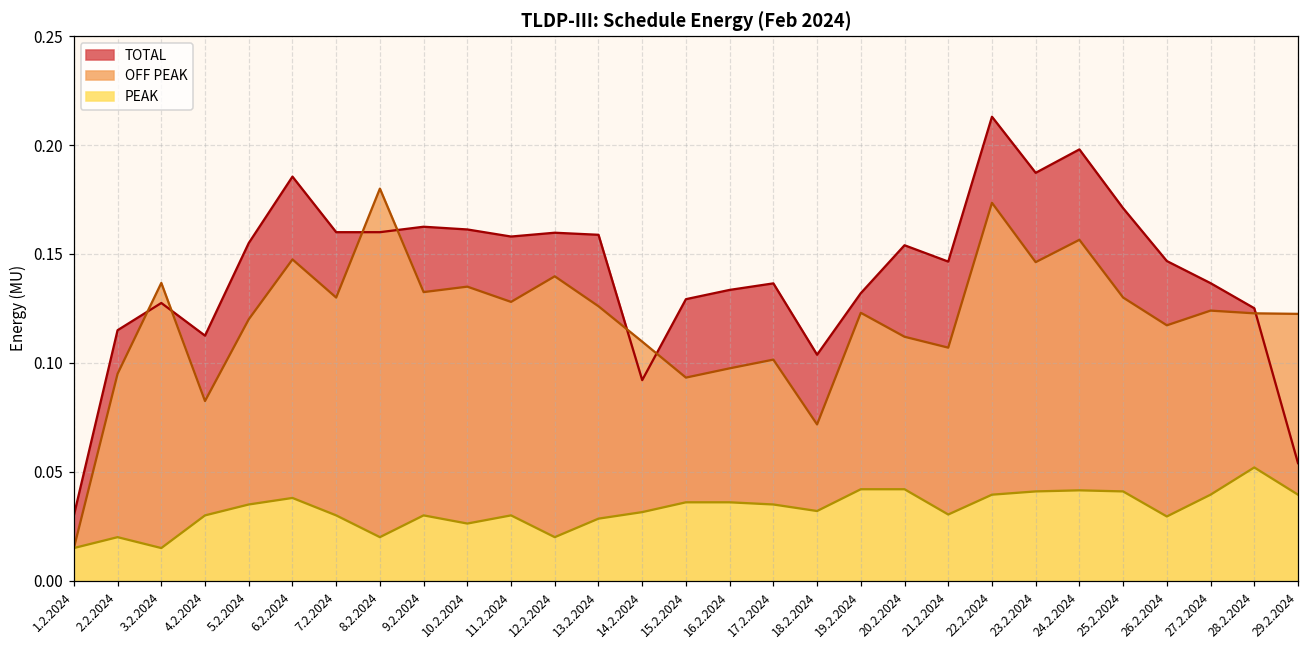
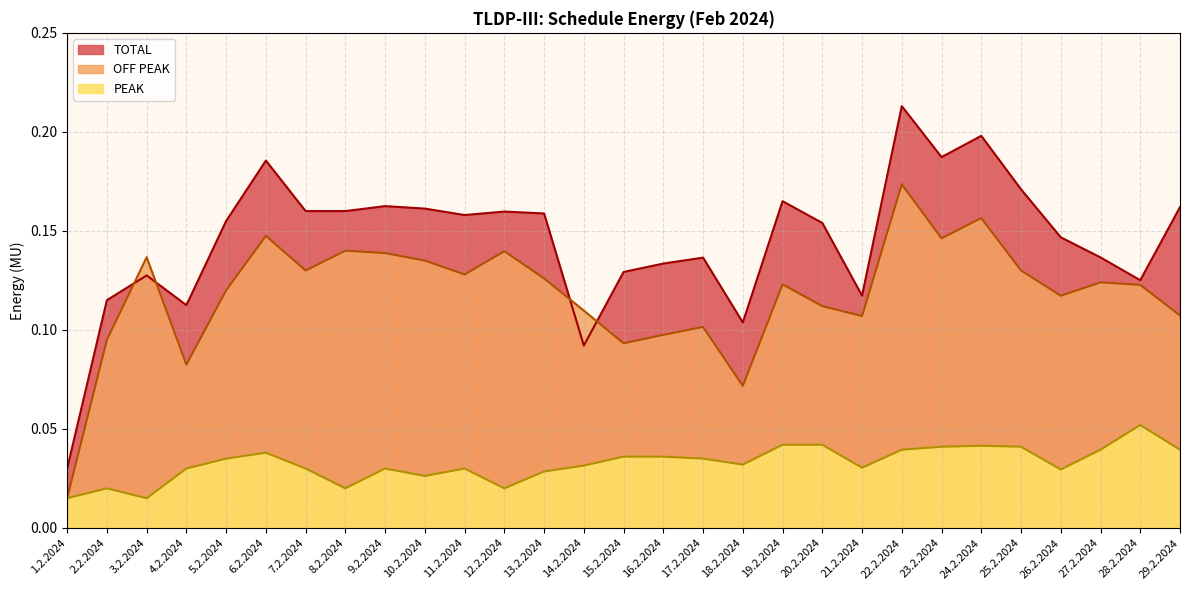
  {
    "TOTAL": {
      "1.2.2024": 0.030,
      "2.2.2024": 0.115,
      "3.2.2024": 0.128,
      "4.2.2024": 0.113,
      "5.2.2024": 0.155,
      "6.2.2024": 0.186,
      "7.2.2024": 0.160,
      "8.2.2024": 0.160,
      "9.2.2024": 0.163,
      "10.2.2024": 0.161,
      "11.2.2024": 0.158,
      "12.2.2024": 0.160,
      "13.2.2024": 0.159,
      "14.2.2024": 0.092,
      "15.2.2024": 0.129,
      "16.2.2024": 0.134,
      "17.2.2024": 0.137,
      "18.2.2024": 0.104,
-     "19.2.2024": 0.132,
+     "19.2.2024": 0.165,
      "20.2.2024": 0.154,
-     "21.2.2024": 0.147,
+     "21.2.2024": 0.117,
      "22.2.2024": 0.213,
      "23.2.2024": 0.187,
      "24.2.2024": 0.198,
      "25.2.2024": 0.171,
      "26.2.2024": 0.147,
      "27.2.2024": 0.137,
      "28.2.2024": 0.125,
-     "29.2.2024": 0.054
+     "29.2.2024": 0.162
    },
    "OFF PEAK": {
      "2.2.2024": 0.095,
      "3.2.2024": 0.137,
      "4.2.2024": 0.083,
      "5.2.2024": 0.120,
      "6.2.2024": 0.148,
      "7.2.2024": 0.130,
-     "8.2.2024": 0.18,
-     "9.2.2024": 0.133,
+     "8.2.2024": 0.14,
+     "9.2.2024": 0.139,
      "10.2.2024": 0.135,
      "11.2.2024": 0.128,
      "12.2.2024": 0.140,
      "13.2.2024": 0.126,
      "14.2.2024": 0.110,
      "15.2.2024": 0.093,
      "16.2.2024": 0.098,
      "17.2.2024": 0.102,
      "18.2.2024": 0.072,
      "19.2.2024": 0.123,
      "20.2.2024": 0.112,
      "21.2.2024": 0.107,
      "22.2.2024": 0.174,
      "23.2.2024": 0.146,
      "24.2.2024": 0.157,
      "25.2.2024": 0.130,
      "26.2.2024": 0.117,
      "27.2.2024": 0.124,
      "28.2.2024": 0.123,
-     "29.2.2024": 0.123
+     "29.2.2024": 0.107
    },
    "PEAK": {
      "2.2.2024": 0.020,
      "3.2.2024": 0.015,
      "4.2.2024": 0.030,
      "5.2.2024": 0.035,
      "6.2.2024": 0.038,
      "7.2.2024": 0.030,
      "8.2.2024": 0.020,
      "9.2.2024": 0.030,
      "10.2.2024": 0.026,
      "11.2.2024": 0.030,
      "12.2.2024": 0.020,
      "13.2.2024": 0.029,
      "14.2.2024": 0.032,
      "15.2.2024": 0.036,
      "16.2.2024": 0.036,
      "17.2.2024": 0.035,
      "18.2.2024": 0.032,
      "19.2.2024": 0.042,
      "20.2.2024": 0.042,
      "21.2.2024": 0.030,
      "22.2.2024": 0.040,
      "23.2.2024": 0.041,
      "24.2.2024": 0.042,
      "25.2.2024": 0.041,
      "26.2.2024": 0.030,
      "27.2.2024": 0.040,
      "28.2.2024": 0.052,
      "29.2.2024": 0.040
    }
  }
